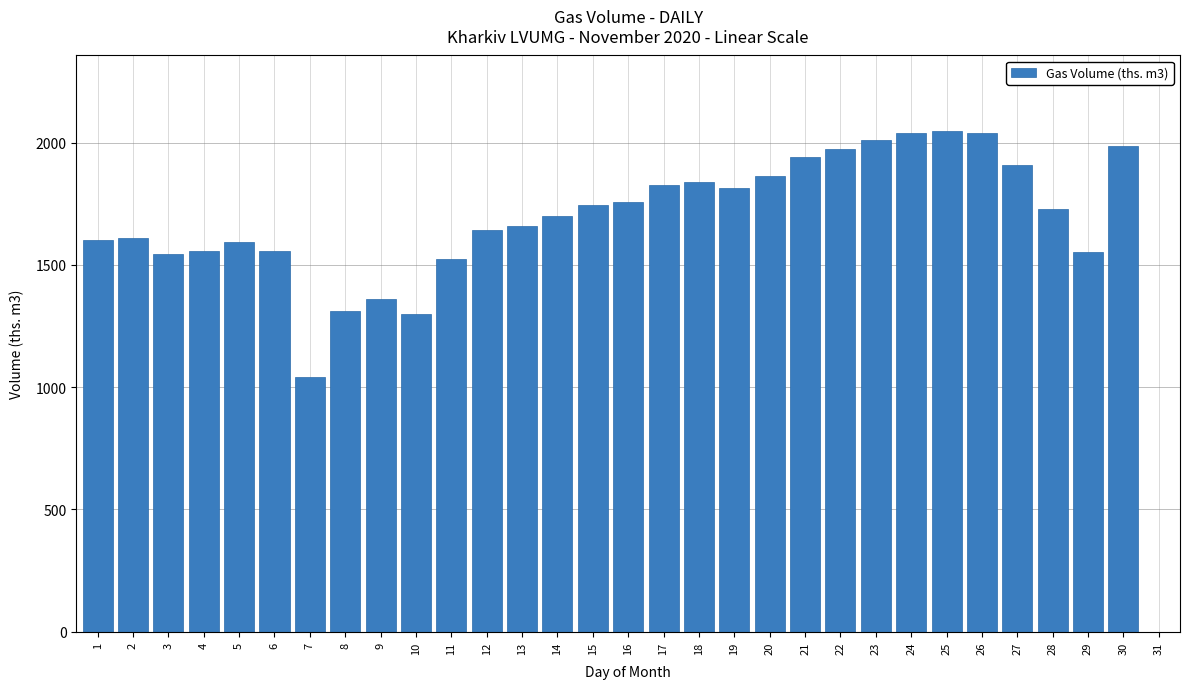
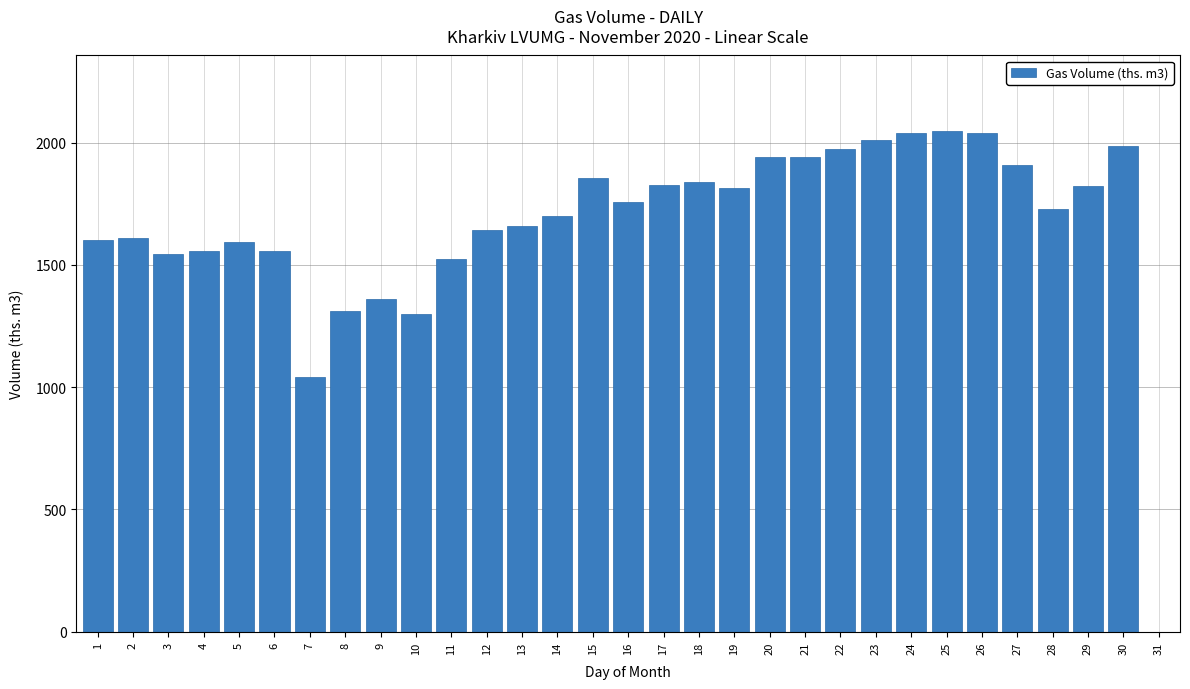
  {
    "1": 1600,
    "2": 1610,
    "3": 1540,
    "4": 1560,
    "5": 1590,
    "6": 1560,
    "7": 1040,
    "8": 1310,
    "9": 1360,
    "10": 1300,
    "11": 1520,
    "12": 1640,
    "13": 1660,
    "14": 1700,
-   "15": 1740,
+   "15": 1860,
    "16": 1760,
    "17": 1820,
    "18": 1840,
    "19": 1820,
-   "20": 1860,
+   "20": 1940,
    "21": 1940,
    "22": 1970,
    "23": 2010,
    "24": 2040,
    "25": 2050,
    "26": 2040,
    "27": 1910,
    "28": 1730,
-   "29": 1550,
+   "29": 1820,
    "30": 1990,
    "31": 0
  }
